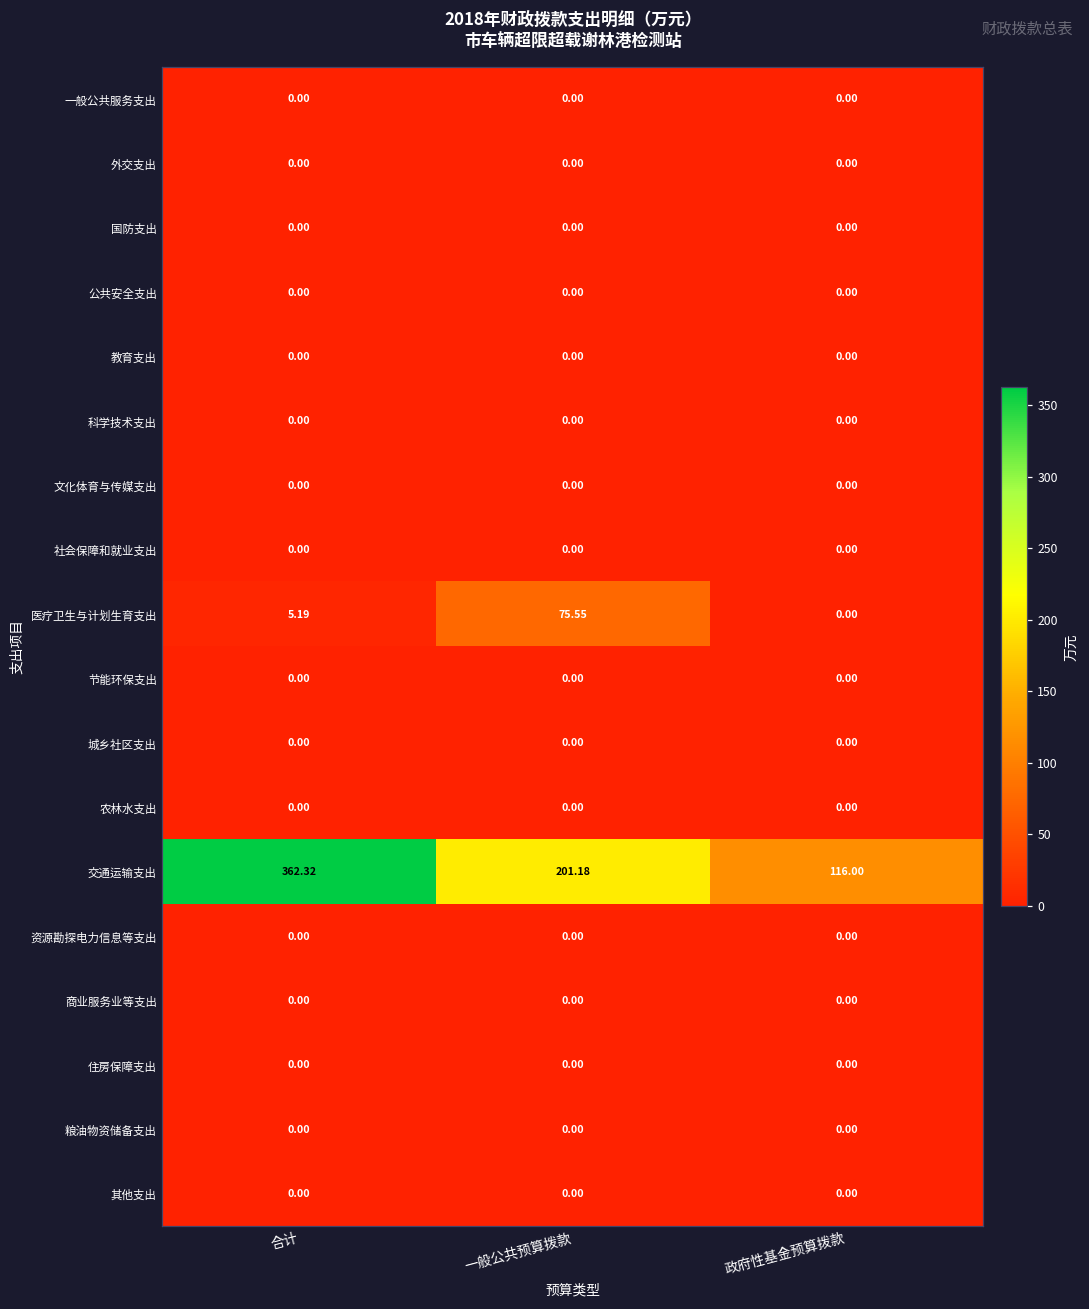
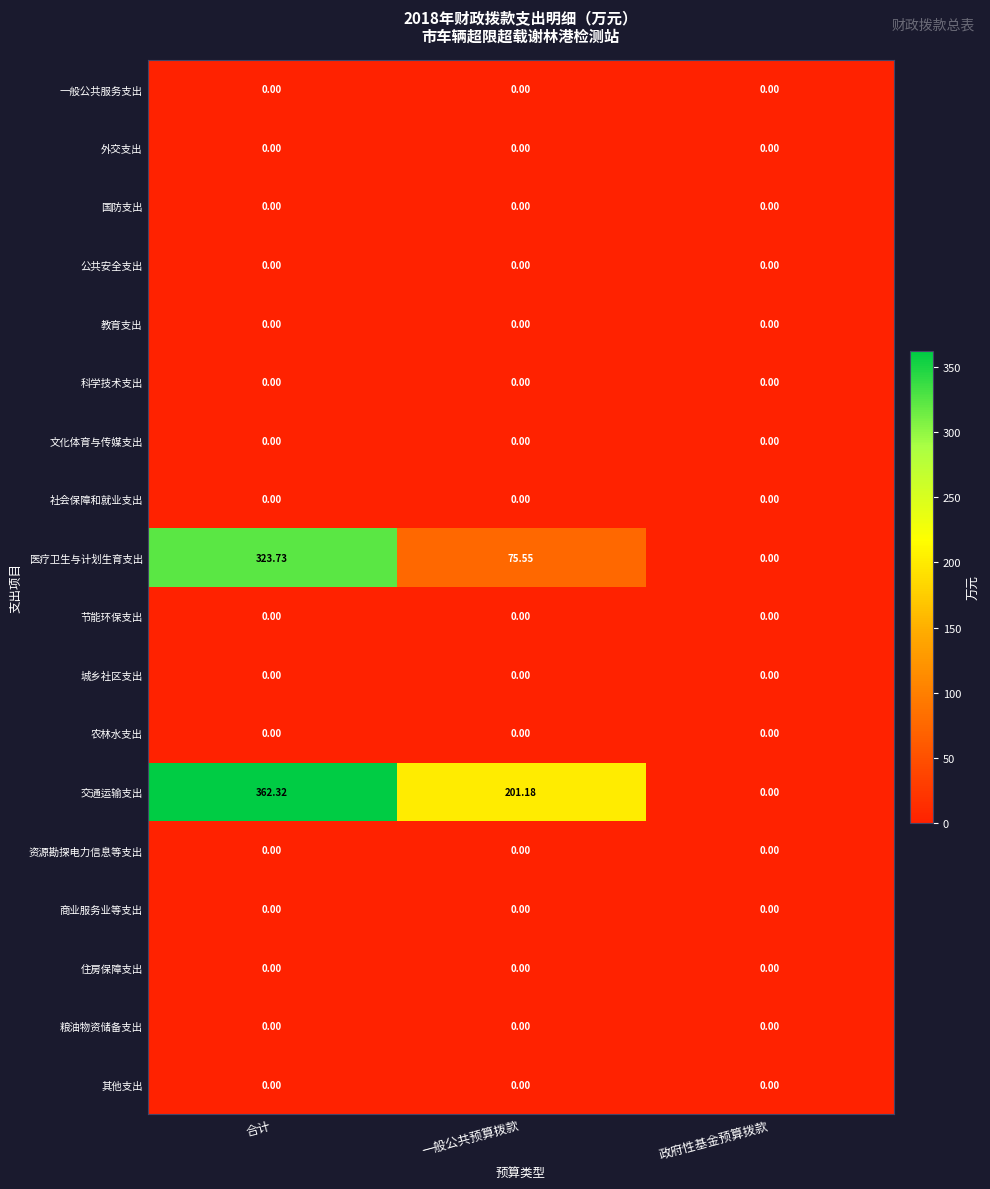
  {
    "一般公共服务支出": {
      "合计": 0.00,
      "一般公共预算拨款": 0.00,
      "政府性基金预算拨款": 0.00
    },
    "外交支出": {
      "合计": 0.00,
      "一般公共预算拨款": 0.00,
      "政府性基金预算拨款": 0.00
    },
    "国防支出": {
      "合计": 0.00,
      "一般公共预算拨款": 0.00,
      "政府性基金预算拨款": 0.00
    },
    "公共安全支出": {
      "合计": 0.00,
      "一般公共预算拨款": 0.00,
      "政府性基金预算拨款": 0.00
    },
    "教育支出": {
      "合计": 0.00,
      "一般公共预算拨款": 0.00,
      "政府性基金预算拨款": 0.00
    },
    "科学技术支出": {
      "合计": 0.00,
      "一般公共预算拨款": 0.00,
      "政府性基金预算拨款": 0.00
    },
    "文化体育与传媒支出": {
      "合计": 0.00,
      "一般公共预算拨款": 0.00,
      "政府性基金预算拨款": 0.00
    },
    "社会保障和就业支出": {
      "合计": 0.00,
      "一般公共预算拨款": 0.00,
      "政府性基金预算拨款": 0.00
    },
    "医疗卫生与计划生育支出": {
-     "合计": 5.19,
+     "合计": 323.73,
      "一般公共预算拨款": 75.55,
      "政府性基金预算拨款": 0.00
    },
    "节能环保支出": {
      "合计": 0.00,
      "一般公共预算拨款": 0.00,
      "政府性基金预算拨款": 0.00
    },
    "城乡社区支出": {
      "合计": 0.00,
      "一般公共预算拨款": 0.00,
      "政府性基金预算拨款": 0.00
    },
    "农林水支出": {
      "合计": 0.00,
      "一般公共预算拨款": 0.00,
      "政府性基金预算拨款": 0.00
    },
    "交通运输支出": {
      "合计": 362.32,
      "一般公共预算拨款": 201.18,
-     "政府性基金预算拨款": 116.00
+     "政府性基金预算拨款": 0.00
    },
    "资源勘探电力信息等支出": {
      "合计": 0.00,
      "一般公共预算拨款": 0.00,
      "政府性基金预算拨款": 0.00
    },
    "商业服务业等支出": {
      "合计": 0.00,
      "一般公共预算拨款": 0.00,
      "政府性基金预算拨款": 0.00
    },
    "住房保障支出": {
      "合计": 0.00,
      "一般公共预算拨款": 0.00,
      "政府性基金预算拨款": 0.00
    },
    "粮油物资储备支出": {
      "合计": 0.00,
      "一般公共预算拨款": 0.00,
      "政府性基金预算拨款": 0.00
    },
    "其他支出": {
      "合计": 0.00,
      "一般公共预算拨款": 0.00,
      "政府性基金预算拨款": 0.00
    }
  }
